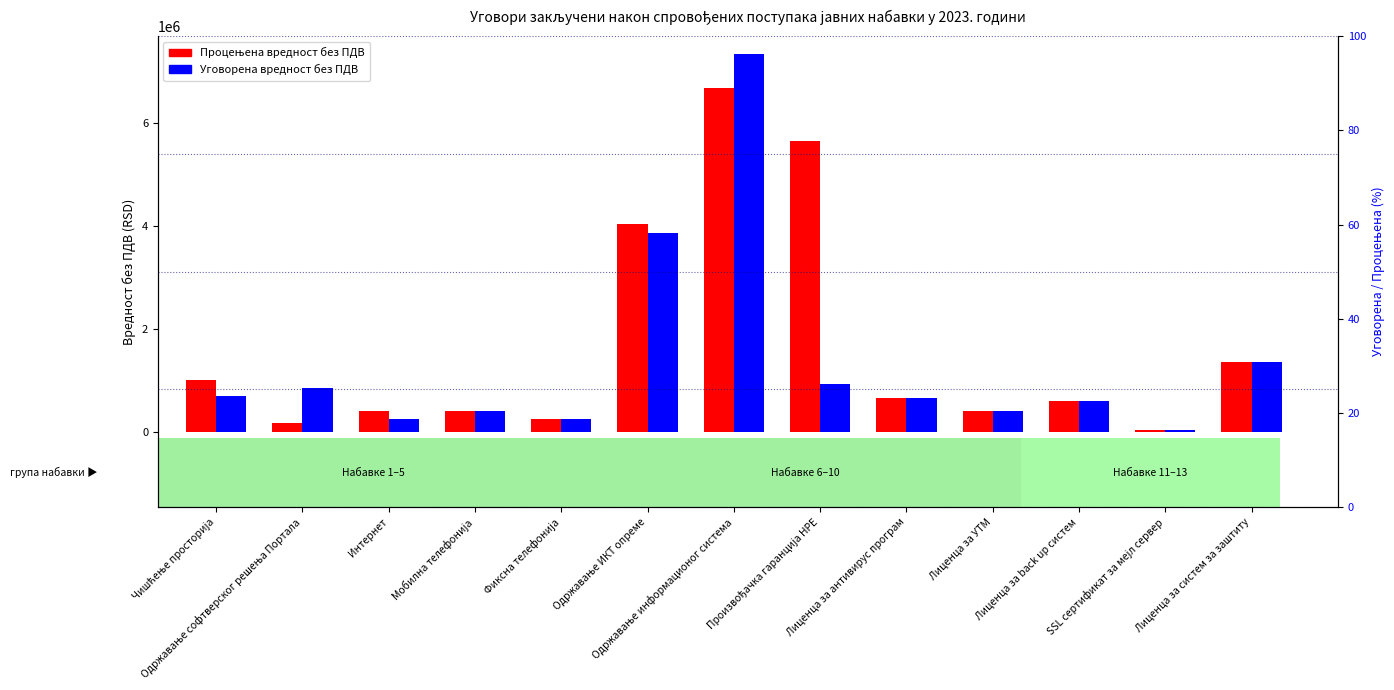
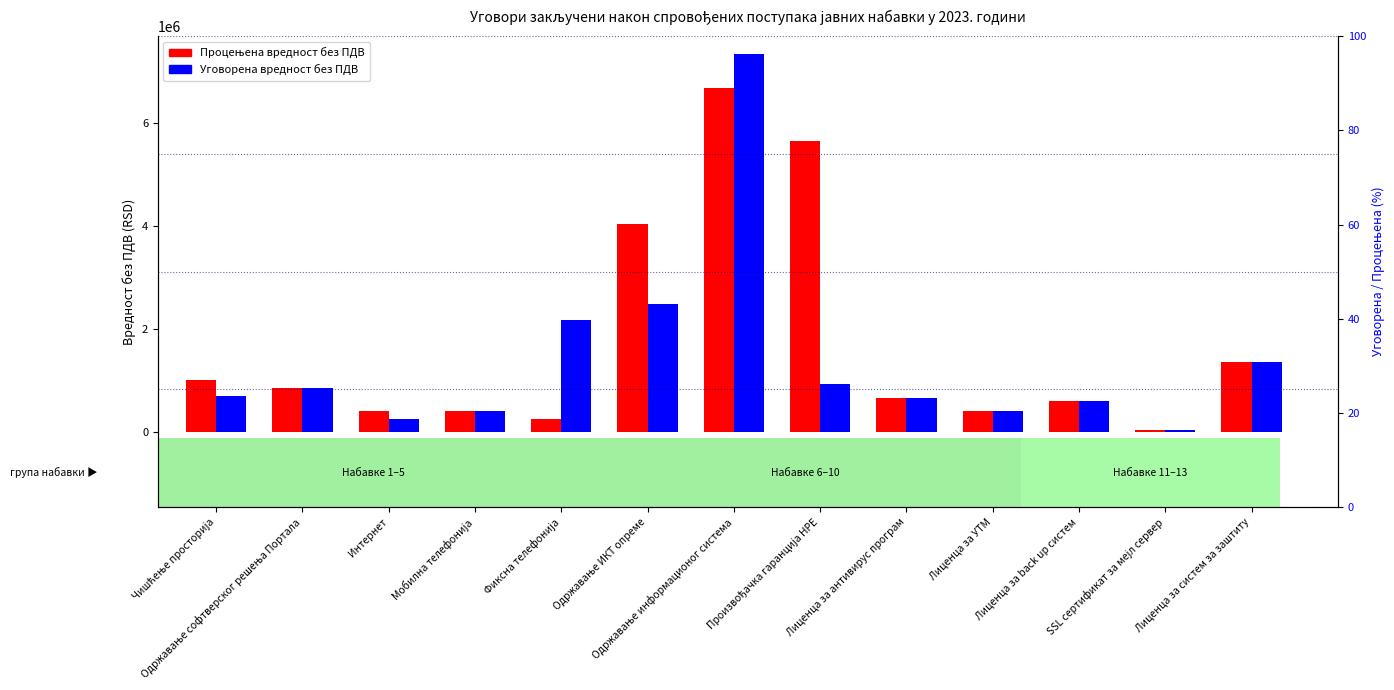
  {
    "Процењена вредност без ПДВ": {
      "Чишћење просторија": 1000000,
-     "Одржавање софтверског решења Портала": 200000,
+     "Одржавање софтверског решења Портала": 900000,
      "Интернет": 400000,
      "Мобилна телефонија": 400000,
      "Фиксна телефонија": 300000,
      "Одржавање ИКТ опреме": 4000000,
      "Одржавање информационог система": 6700000,
      "Произвођачка гаранција HPE": 5700000,
      "Лиценца за антивирус програм": 700000,
      "Лиценца за УТМ": 400000,
      "Лиценца за back up систем": 600000,
      "Лиценца за систем за заштиту": 1400000
    },
    "Уговорена вредност без ПДВ": {
      "Чишћење просторија": 700000,
      "Одржавање софтверског решења Портала": 800000,
      "Интернет": 200000,
      "Мобилна телефонија": 400000,
-     "Фиксна телефонија": 300000,
-     "Одржавање ИКТ опреме": 3800000,
+     "Фиксна телефонија": 2200000,
+     "Одржавање ИКТ опреме": 2500000,
      "Одржавање информационог система": 7300000,
      "Произвођачка гаранција HPE": 900000,
      "Лиценца за антивирус програм": 700000,
      "Лиценца за УТМ": 400000,
      "Лиценца за back up систем": 600000,
      "Лиценца за систем за заштиту": 1400000
    }
  }
